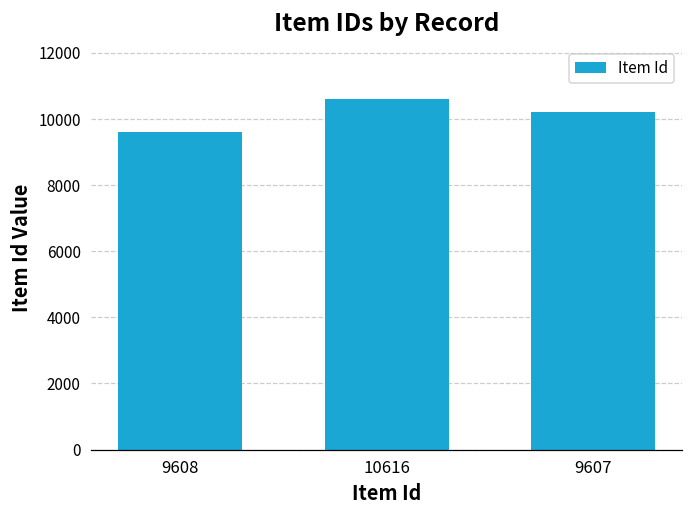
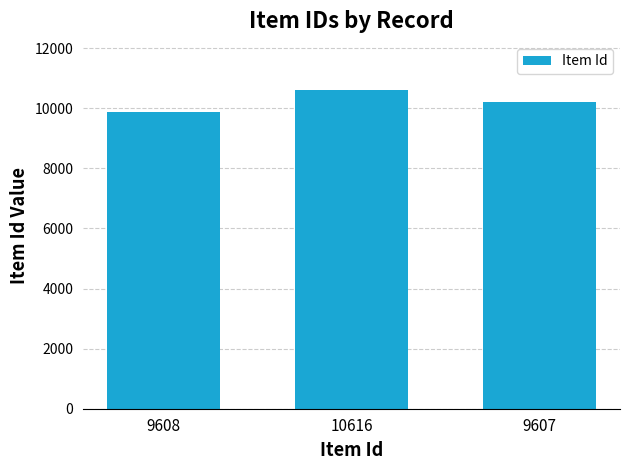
  {
-   "9608": 9600,
+   "9608": 9900,
    "10616": 10600,
    "9607": 10200
  }
